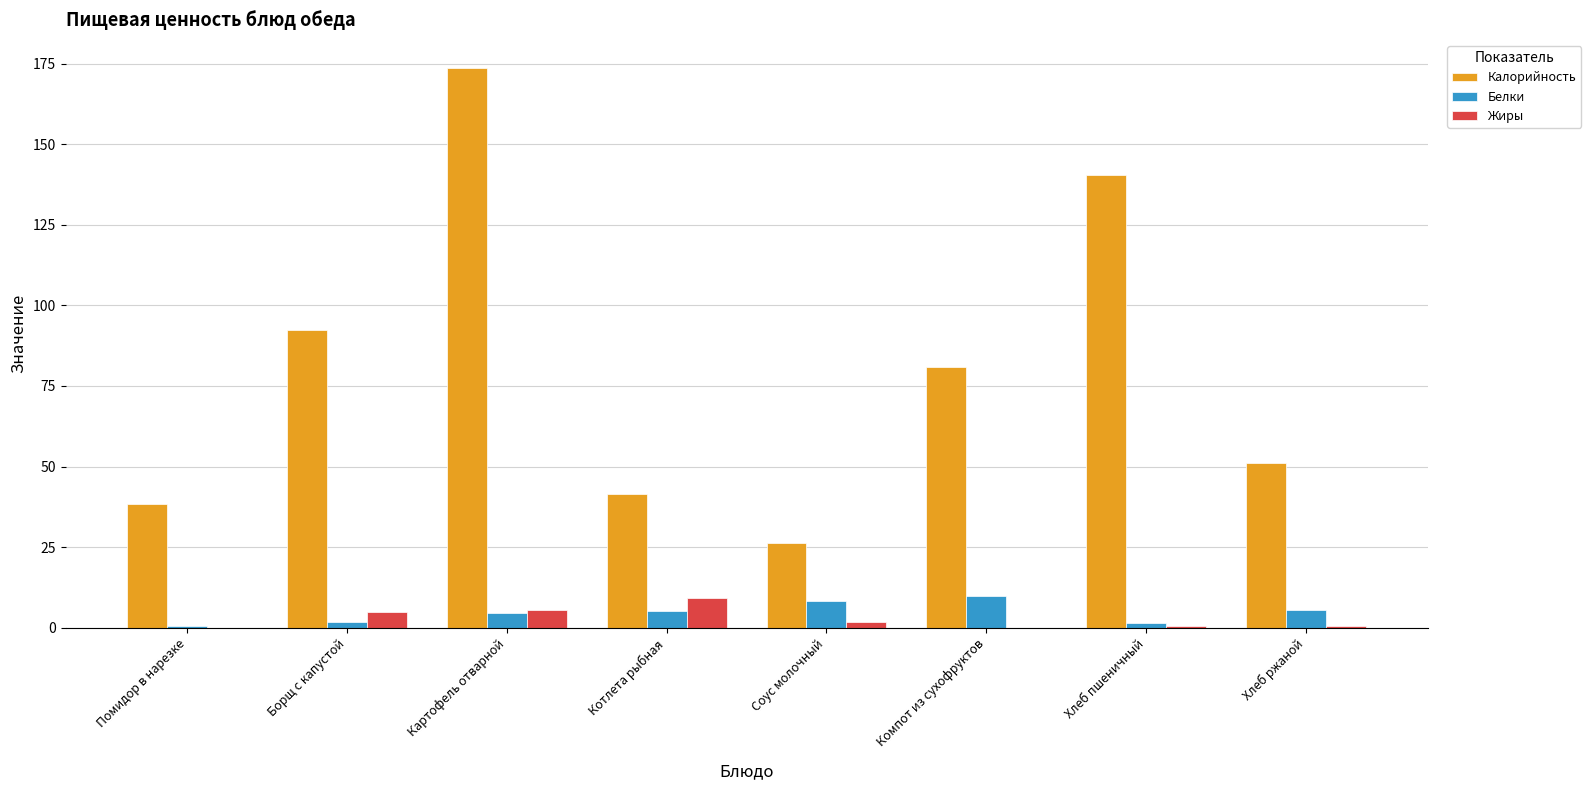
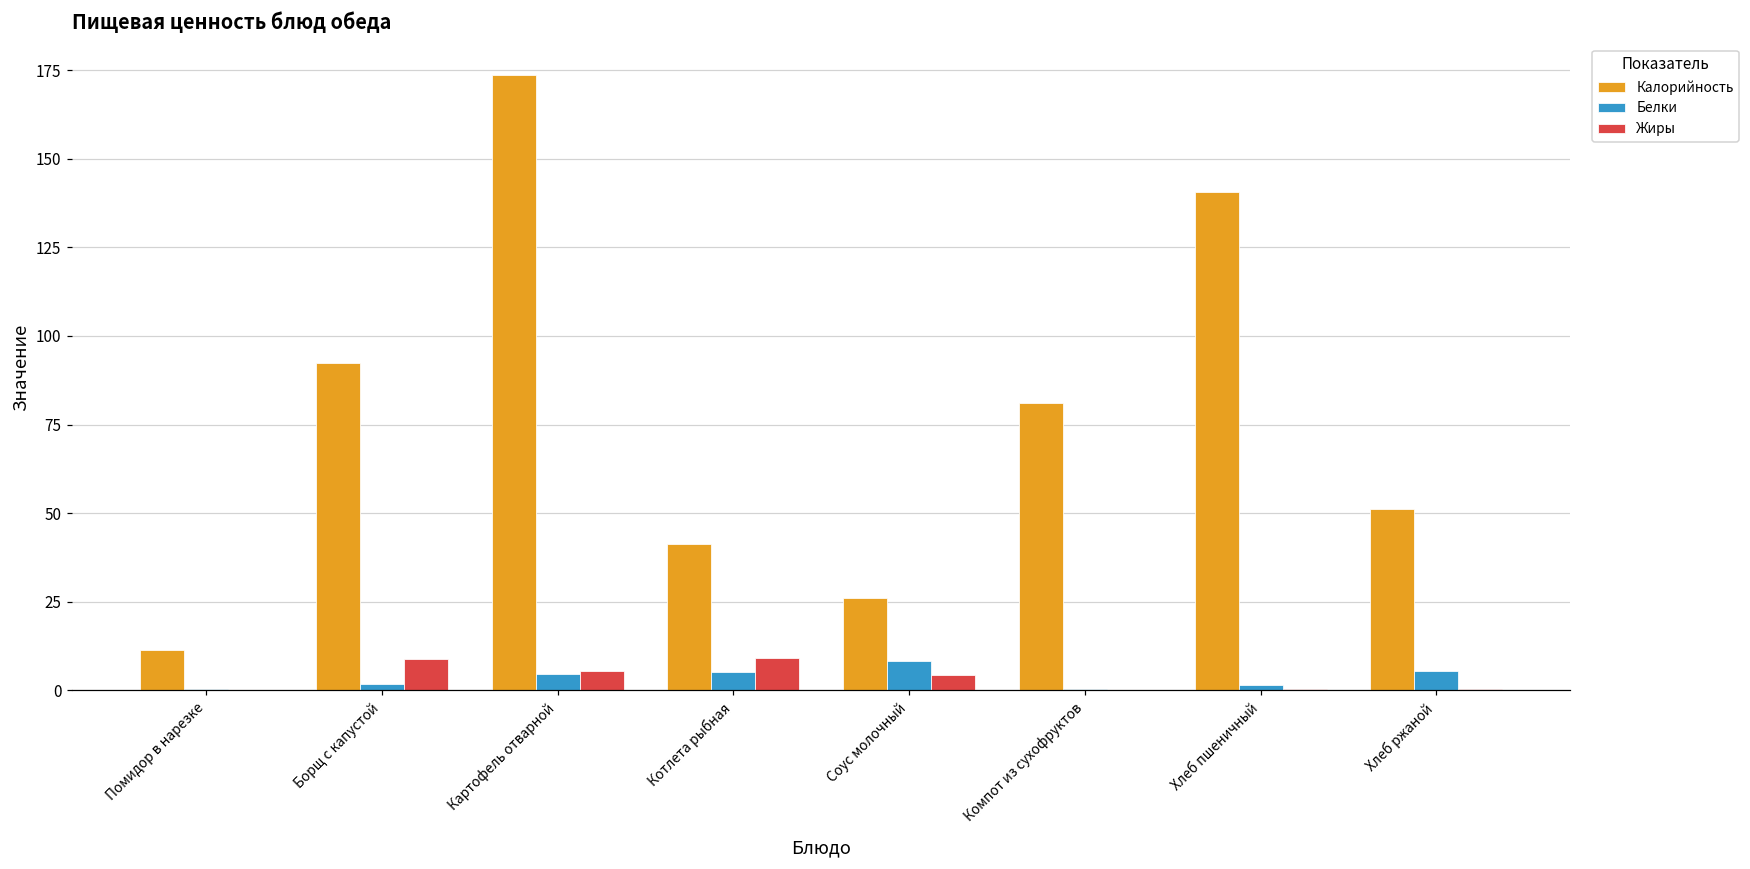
  {
    "Калорийность": {
-     "Помидор в нарезке": 38,
+     "Помидор в нарезке": 12,
      "Борщ с капустой": 92,
      "Картофель отварной": 174,
      "Котлета рыбная": 41,
      "Соус молочный": 26,
      "Компот из сухофруктов": 81,
      "Хлеб пшеничный": 141,
      "Хлеб ржаной": 51
    },
    "Белки": {
      "Борщ с капустой": 2,
      "Картофель отварной": 5,
      "Котлета рыбная": 5,
      "Соус молочный": 8,
-     "Компот из сухофруктов": 10,
+     "Компот из сухофруктов": 1,
      "Хлеб пшеничный": 2,
      "Хлеб ржаной": 5
    },
    "Жиры": {
      "Помидор в нарезке": 0,
-     "Борщ с капустой": 5,
+     "Борщ с капустой": 9,
      "Картофель отварной": 6,
      "Котлета рыбная": 9,
-     "Соус молочный": 2,
+     "Соус молочный": 4,
      "Компот из сухофруктов": 0
    }
  }
